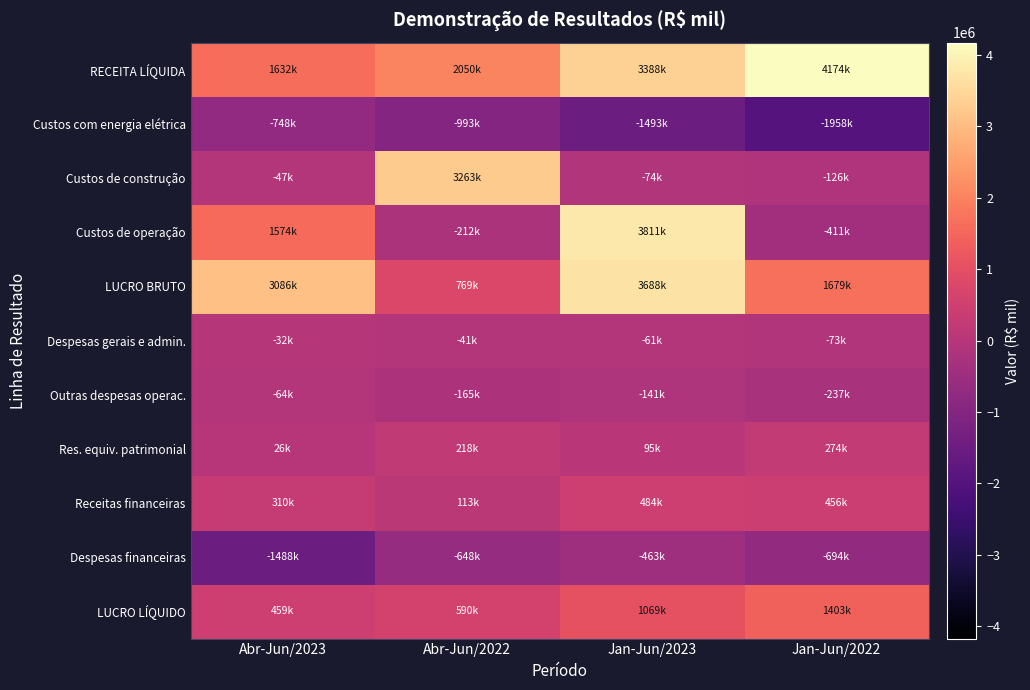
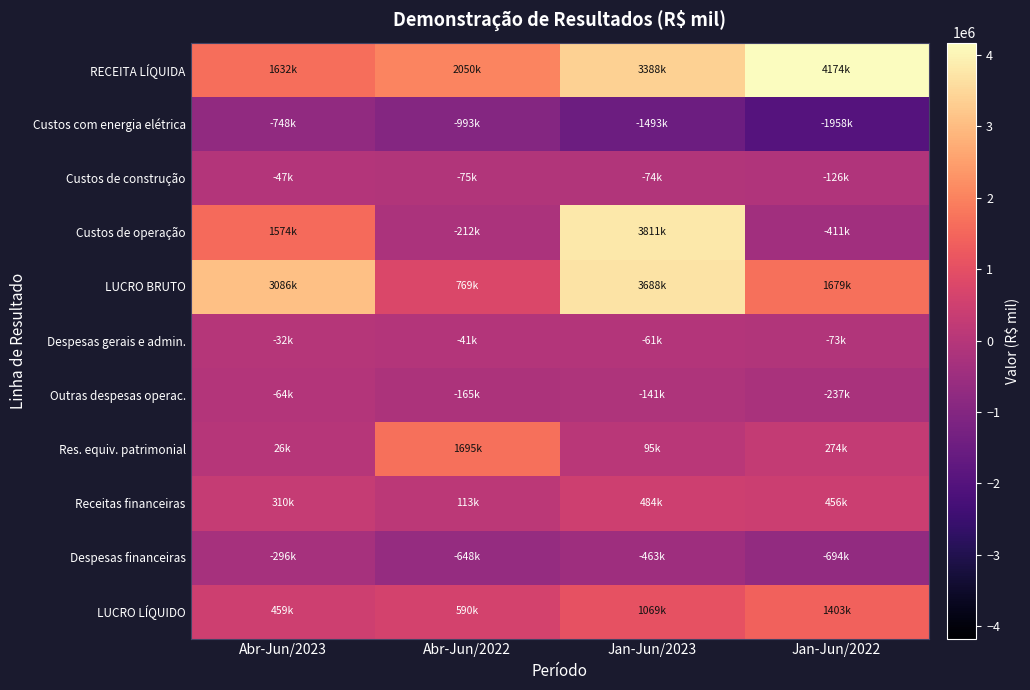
  {
    "RECEITA LÍQUIDA": {
      "Abr-Jun/2023": "1632k",
      "Abr-Jun/2022": "2050k",
      "Jan-Jun/2023": "3388k",
      "Jan-Jun/2022": "4174k"
    },
    "Custos com energia elétrica": {
      "Abr-Jun/2023": "-748k",
      "Abr-Jun/2022": "-993k",
      "Jan-Jun/2023": "-1493k",
      "Jan-Jun/2022": "-1958k"
    },
    "Custos de construção": {
      "Abr-Jun/2023": "-47k",
-     "Abr-Jun/2022": "3263k",
+     "Abr-Jun/2022": "-75k",
      "Jan-Jun/2023": "-74k",
      "Jan-Jun/2022": "-126k"
    },
    "Custos de operação": {
      "Abr-Jun/2023": "1574k",
      "Abr-Jun/2022": "-212k",
      "Jan-Jun/2023": "3811k",
      "Jan-Jun/2022": "-411k"
    },
    "LUCRO BRUTO": {
      "Abr-Jun/2023": "3086k",
      "Abr-Jun/2022": "769k",
      "Jan-Jun/2023": "3688k",
      "Jan-Jun/2022": "1679k"
    },
    "Despesas gerais e admin.": {
      "Abr-Jun/2023": "-32k",
      "Abr-Jun/2022": "-41k",
      "Jan-Jun/2023": "-61k",
      "Jan-Jun/2022": "-73k"
    },
    "Outras despesas operac.": {
      "Abr-Jun/2023": "-64k",
      "Abr-Jun/2022": "-165k",
      "Jan-Jun/2023": "-141k",
      "Jan-Jun/2022": "-237k"
    },
    "Res. equiv. patrimonial": {
      "Abr-Jun/2023": "26k",
-     "Abr-Jun/2022": "218k",
+     "Abr-Jun/2022": "1695k",
      "Jan-Jun/2023": "95k",
      "Jan-Jun/2022": "274k"
    },
    "Receitas financeiras": {
      "Abr-Jun/2023": "310k",
      "Abr-Jun/2022": "113k",
      "Jan-Jun/2023": "484k",
      "Jan-Jun/2022": "456k"
    },
    "Despesas financeiras": {
-     "Abr-Jun/2023": "-1488k",
+     "Abr-Jun/2023": "-296k",
      "Abr-Jun/2022": "-648k",
      "Jan-Jun/2023": "-463k",
      "Jan-Jun/2022": "-694k"
    },
    "LUCRO LÍQUIDO": {
      "Abr-Jun/2023": "459k",
      "Abr-Jun/2022": "590k",
      "Jan-Jun/2023": "1069k",
      "Jan-Jun/2022": "1403k"
    }
  }
